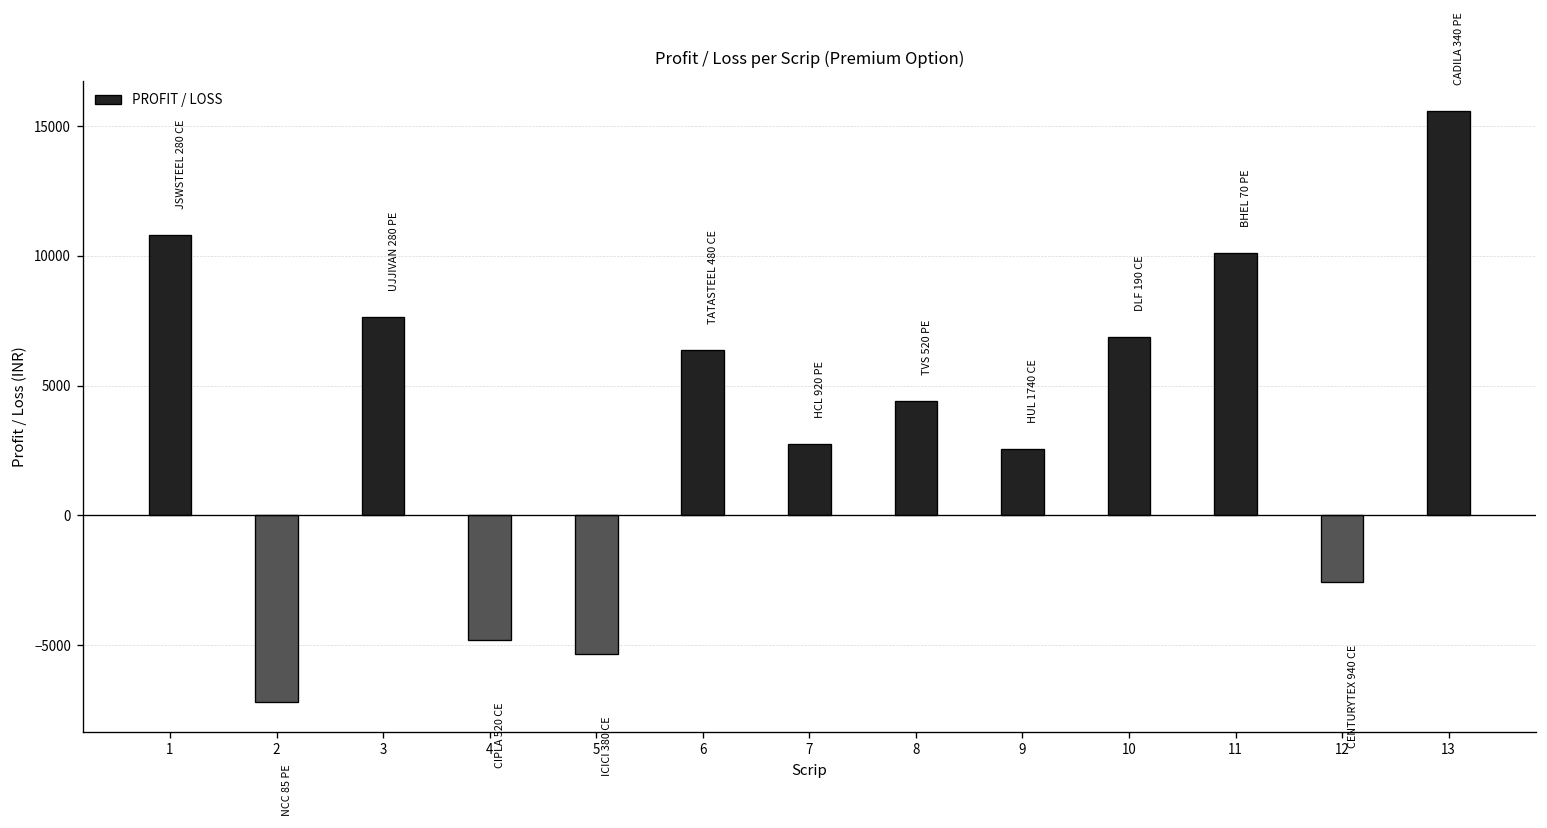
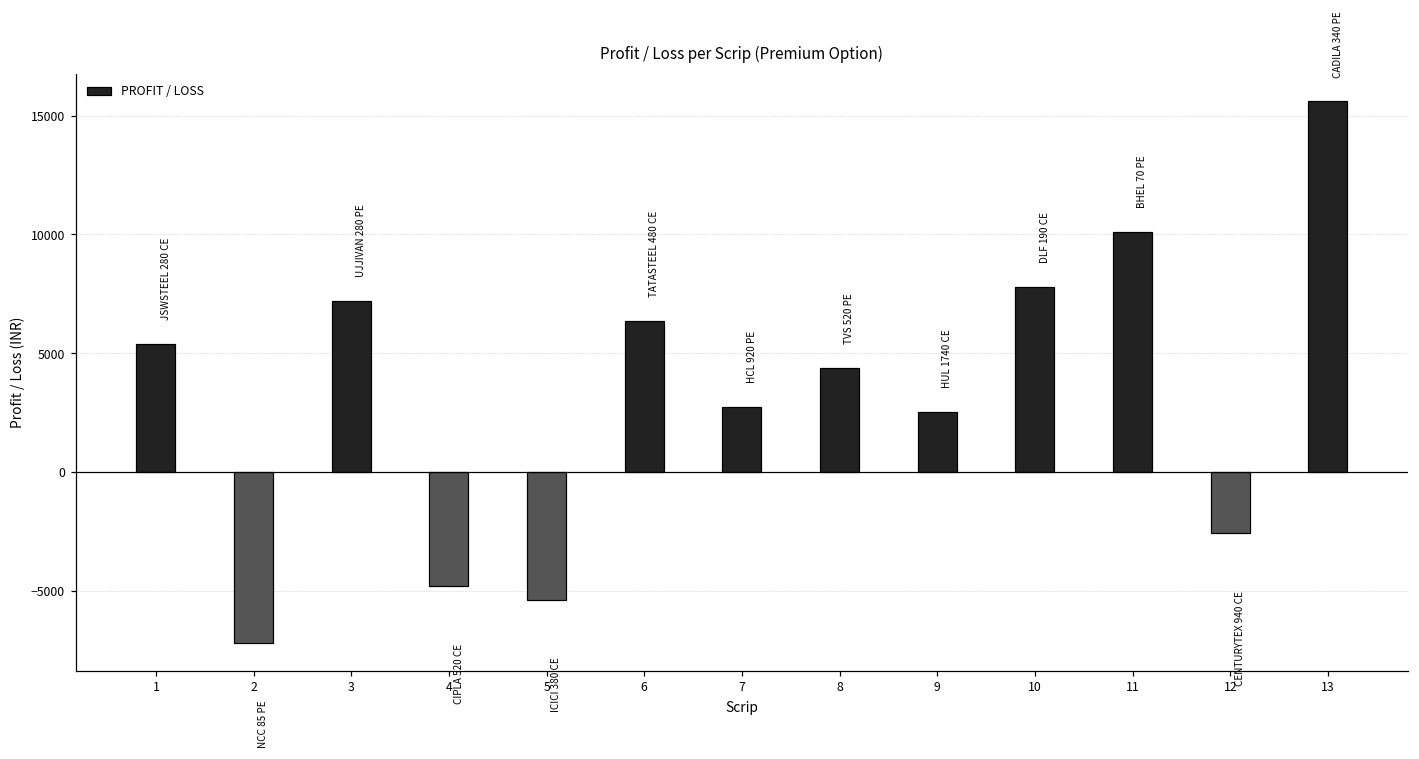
  {
-   "1": 10800,
+   "1": 5400,
    "2": -7200,
-   "3": 7600,
+   "3": 7200,
    "4": -4800,
    "5": -5400,
-   "10": 6900,
+   "10": 7800,
    "12": -2600
  }
